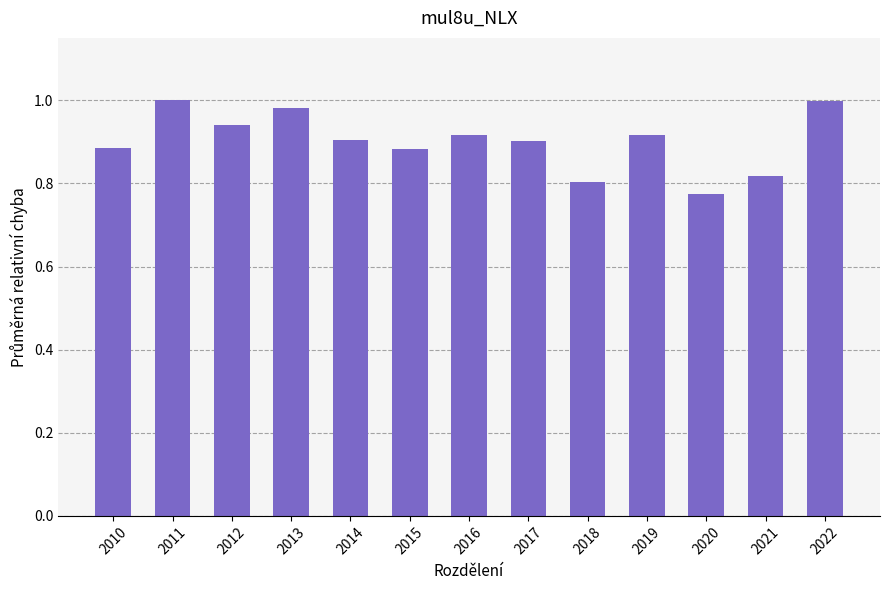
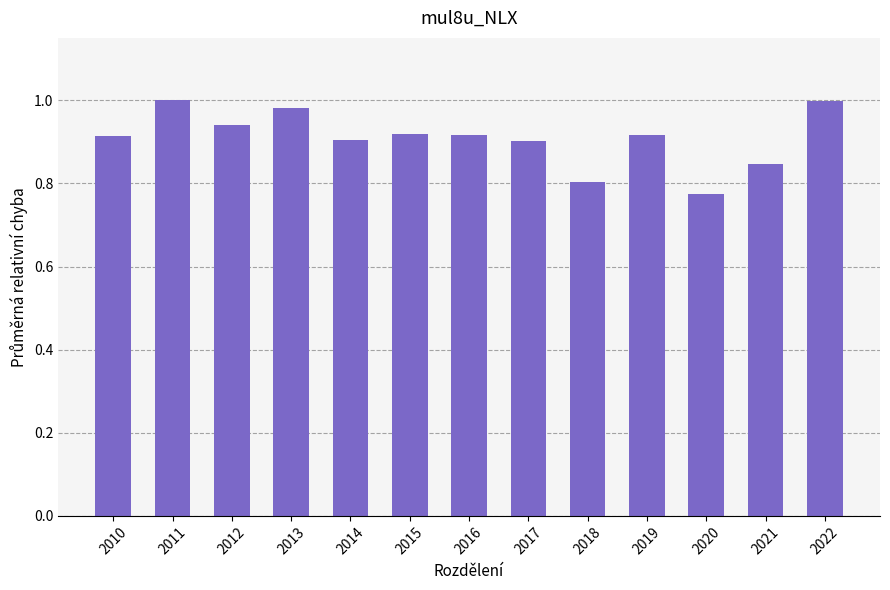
  {
-   "2010": 0.88,
+   "2010": 0.91,
    "2011": 1.00,
    "2012": 0.94,
    "2013": 0.98,
    "2014": 0.90,
-   "2015": 0.88,
+   "2015": 0.92,
    "2016": 0.92,
    "2017": 0.90,
    "2018": 0.80,
    "2019": 0.92,
    "2020": 0.77,
-   "2021": 0.82,
+   "2021": 0.85,
    "2022": 1.00
  }
